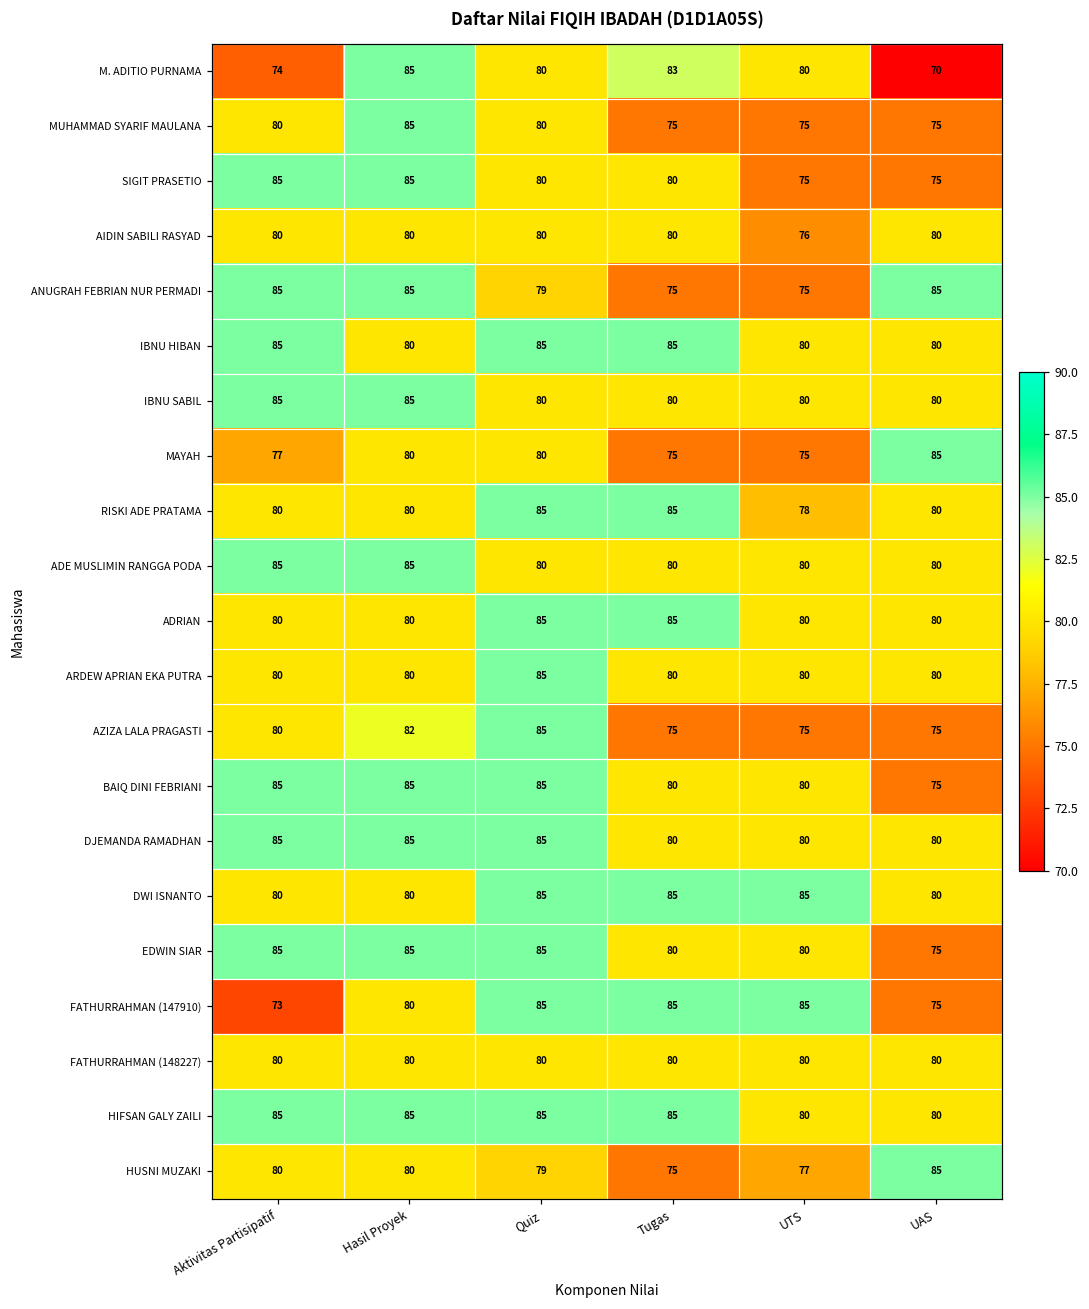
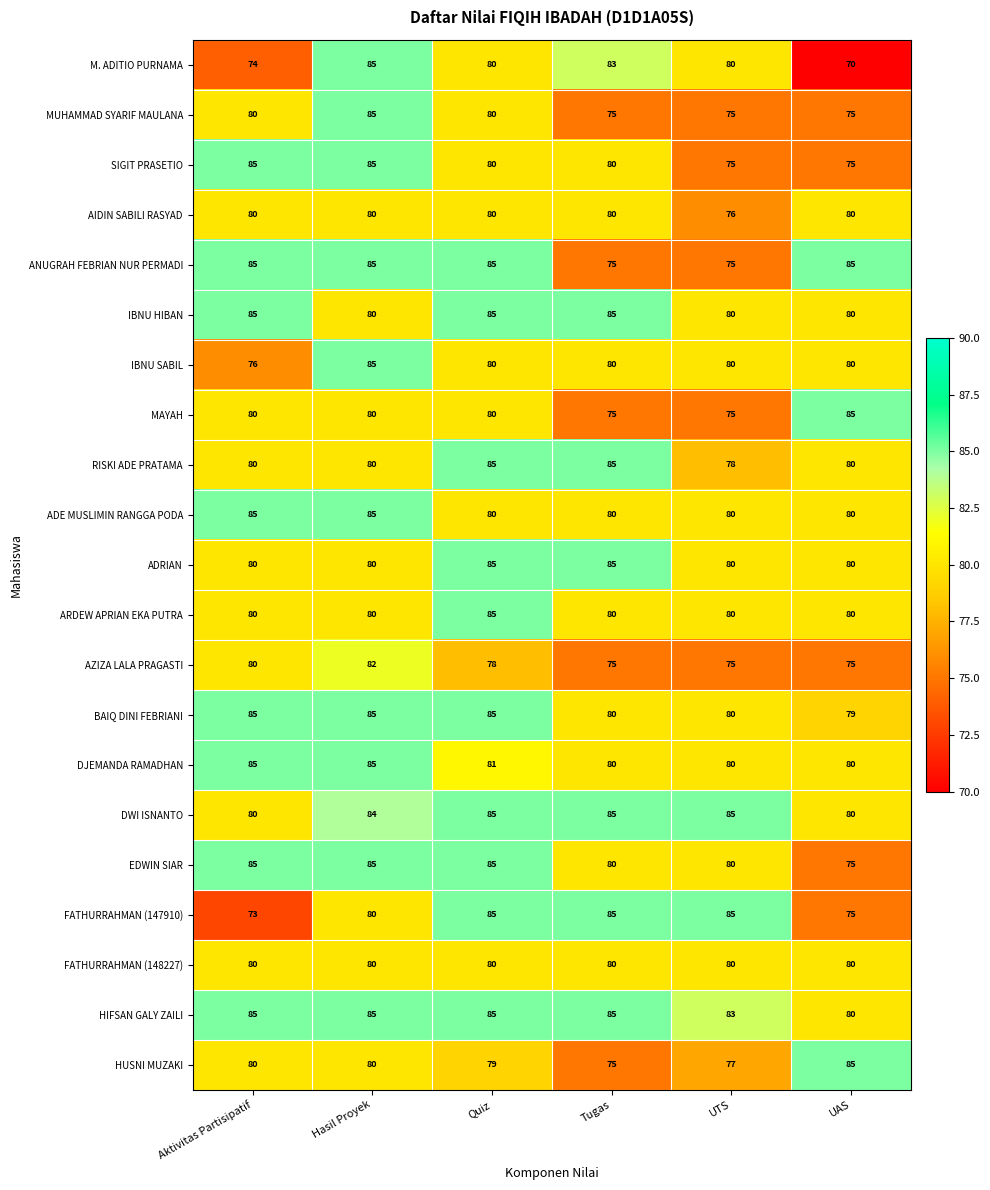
  {
    "M. ADITIO PURNAMA": {
      "Aktivitas Partisipatif": 74,
      "Hasil Proyek": 85,
      "Quiz": 80,
      "Tugas": 83,
      "UTS": 80,
      "UAS": 70
    },
    "MUHAMMAD SYARIF MAULANA": {
      "Aktivitas Partisipatif": 80,
      "Hasil Proyek": 85,
      "Quiz": 80,
      "Tugas": 75,
      "UTS": 75,
      "UAS": 75
    },
    "SIGIT PRASETIO": {
      "Aktivitas Partisipatif": 85,
      "Hasil Proyek": 85,
      "Quiz": 80,
      "Tugas": 80,
      "UTS": 75,
      "UAS": 75
    },
    "AIDIN SABILI RASYAD": {
      "Aktivitas Partisipatif": 80,
      "Hasil Proyek": 80,
      "Quiz": 80,
      "Tugas": 80,
      "UTS": 76,
      "UAS": 80
    },
    "ANUGRAH FEBRIAN NUR PERMADI": {
      "Aktivitas Partisipatif": 85,
      "Hasil Proyek": 85,
-     "Quiz": 79,
+     "Quiz": 85,
      "Tugas": 75,
      "UTS": 75,
      "UAS": 85
    },
    "IBNU HIBAN": {
      "Aktivitas Partisipatif": 85,
      "Hasil Proyek": 80,
      "Quiz": 85,
      "Tugas": 85,
      "UTS": 80,
      "UAS": 80
    },
    "IBNU SABIL": {
-     "Aktivitas Partisipatif": 85,
+     "Aktivitas Partisipatif": 76,
      "Hasil Proyek": 85,
      "Quiz": 80,
      "Tugas": 80,
      "UTS": 80,
      "UAS": 80
    },
    "MAYAH": {
-     "Aktivitas Partisipatif": 77,
+     "Aktivitas Partisipatif": 80,
      "Hasil Proyek": 80,
      "Quiz": 80,
      "Tugas": 75,
      "UTS": 75,
      "UAS": 85
    },
    "RISKI ADE PRATAMA": {
      "Aktivitas Partisipatif": 80,
      "Hasil Proyek": 80,
      "Quiz": 85,
      "Tugas": 85,
      "UTS": 78,
      "UAS": 80
    },
    "ADE MUSLIMIN RANGGA PODA": {
      "Aktivitas Partisipatif": 85,
      "Hasil Proyek": 85,
      "Quiz": 80,
      "Tugas": 80,
      "UTS": 80,
      "UAS": 80
    },
    "ADRIAN": {
      "Aktivitas Partisipatif": 80,
      "Hasil Proyek": 80,
      "Quiz": 85,
      "Tugas": 85,
      "UTS": 80,
      "UAS": 80
    },
    "ARDEW APRIAN EKA PUTRA": {
      "Aktivitas Partisipatif": 80,
      "Hasil Proyek": 80,
      "Quiz": 85,
      "Tugas": 80,
      "UTS": 80,
      "UAS": 80
    },
    "AZIZA LALA PRAGASTI": {
      "Aktivitas Partisipatif": 80,
      "Hasil Proyek": 82,
-     "Quiz": 85,
+     "Quiz": 78,
      "Tugas": 75,
      "UTS": 75,
      "UAS": 75
    },
    "BAIQ DINI FEBRIANI": {
      "Aktivitas Partisipatif": 85,
      "Hasil Proyek": 85,
      "Quiz": 85,
      "Tugas": 80,
      "UTS": 80,
-     "UAS": 75
+     "UAS": 79
    },
    "DJEMANDA RAMADHAN": {
      "Aktivitas Partisipatif": 85,
      "Hasil Proyek": 85,
-     "Quiz": 85,
+     "Quiz": 81,
      "Tugas": 80,
      "UTS": 80,
      "UAS": 80
    },
    "DWI ISNANTO": {
      "Aktivitas Partisipatif": 80,
-     "Hasil Proyek": 80,
+     "Hasil Proyek": 84,
      "Quiz": 85,
      "Tugas": 85,
      "UTS": 85,
      "UAS": 80
    },
    "EDWIN SIAR": {
      "Aktivitas Partisipatif": 85,
      "Hasil Proyek": 85,
      "Quiz": 85,
      "Tugas": 80,
      "UTS": 80,
      "UAS": 75
    },
    "FATHURRAHMAN (147910)": {
      "Aktivitas Partisipatif": 73,
      "Hasil Proyek": 80,
      "Quiz": 85,
      "Tugas": 85,
      "UTS": 85,
      "UAS": 75
    },
    "FATHURRAHMAN (148227)": {
      "Aktivitas Partisipatif": 80,
      "Hasil Proyek": 80,
      "Quiz": 80,
      "Tugas": 80,
      "UTS": 80,
      "UAS": 80
    },
    "HIFSAN GALY ZAILI": {
      "Aktivitas Partisipatif": 85,
      "Hasil Proyek": 85,
      "Quiz": 85,
      "Tugas": 85,
-     "UTS": 80,
+     "UTS": 83,
      "UAS": 80
    },
    "HUSNI MUZAKI": {
      "Aktivitas Partisipatif": 80,
      "Hasil Proyek": 80,
      "Quiz": 79,
      "Tugas": 75,
      "UTS": 77,
      "UAS": 85
    }
  }
